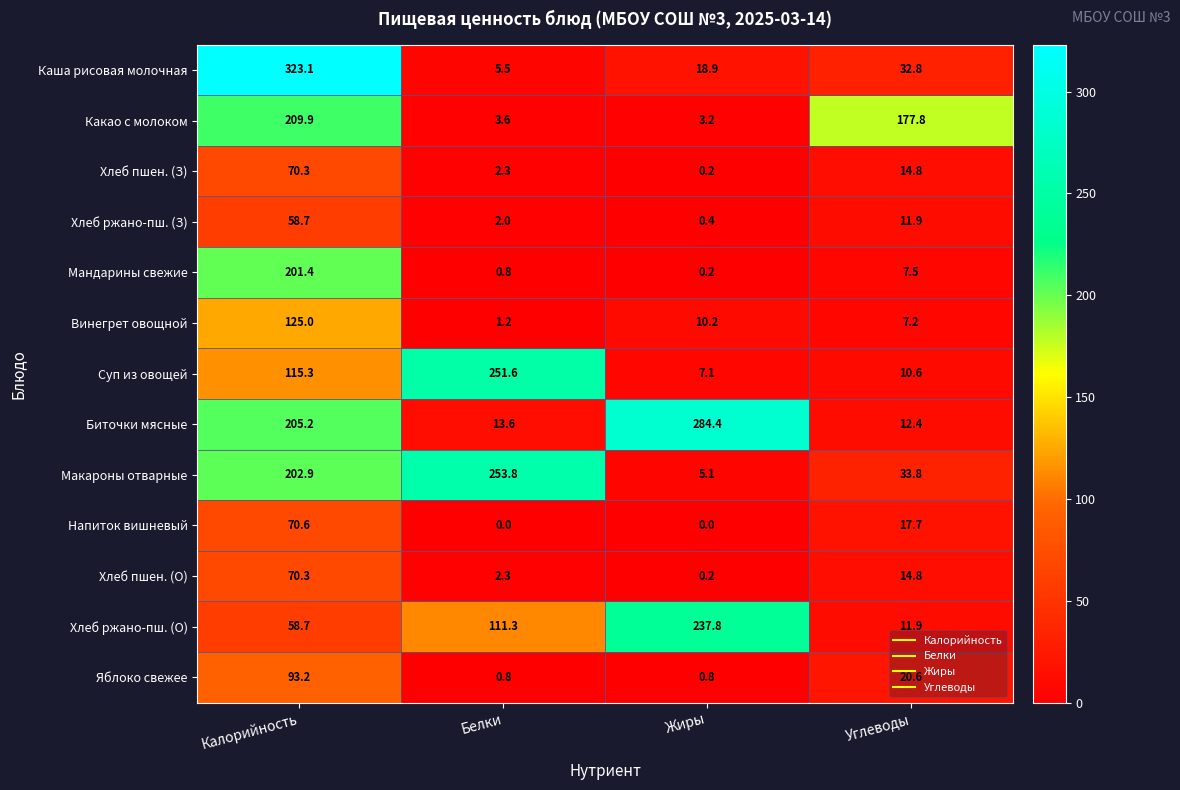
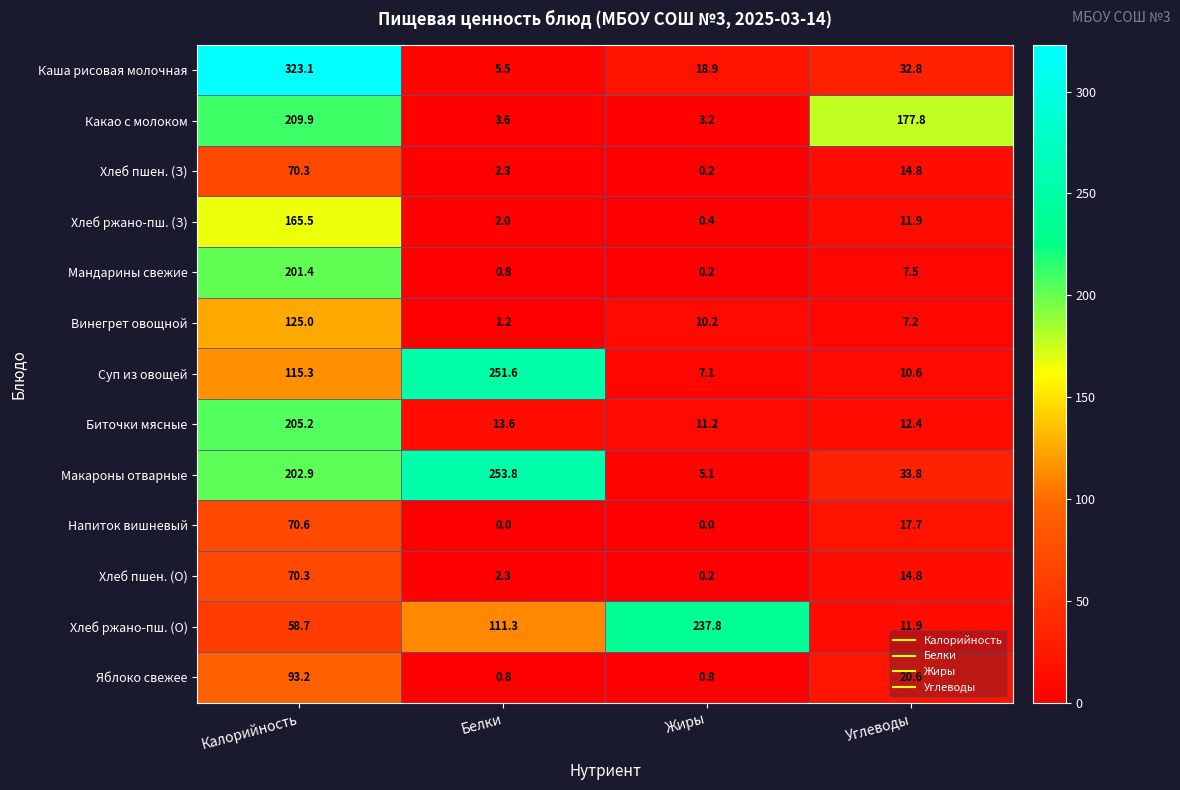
  {
    "Каша рисовая молочная": {
      "Калорийность": 323.1,
      "Белки": 5.5,
      "Жиры": 18.9,
      "Углеводы": 32.8
    },
    "Какао с молоком": {
      "Калорийность": 209.9,
      "Белки": 3.6,
      "Жиры": 3.2,
      "Углеводы": 177.8
    },
    "Хлеб пшен. (З)": {
      "Калорийность": 70.3,
      "Белки": 2.3,
      "Жиры": 0.2,
      "Углеводы": 14.8
    },
    "Хлеб ржано-пш. (З)": {
-     "Калорийность": 58.7,
+     "Калорийность": 165.5,
      "Белки": 2.0,
      "Жиры": 0.4,
      "Углеводы": 11.9
    },
    "Мандарины свежие": {
      "Калорийность": 201.4,
      "Белки": 0.8,
      "Жиры": 0.2,
      "Углеводы": 7.5
    },
    "Винегрет овощной": {
      "Калорийность": 125.0,
      "Белки": 1.2,
      "Жиры": 10.2,
      "Углеводы": 7.2
    },
    "Суп из овощей": {
      "Калорийность": 115.3,
      "Белки": 251.6,
      "Жиры": 7.1,
      "Углеводы": 10.6
    },
    "Биточки мясные": {
      "Калорийность": 205.2,
      "Белки": 13.6,
-     "Жиры": 284.4,
+     "Жиры": 11.2,
      "Углеводы": 12.4
    },
    "Макароны отварные": {
      "Калорийность": 202.9,
      "Белки": 253.8,
      "Жиры": 5.1,
      "Углеводы": 33.8
    },
    "Напиток вишневый": {
      "Калорийность": 70.6,
      "Белки": 0.0,
      "Жиры": 0.0,
      "Углеводы": 17.7
    },
    "Хлеб пшен. (О)": {
      "Калорийность": 70.3,
      "Белки": 2.3,
      "Жиры": 0.2,
      "Углеводы": 14.8
    },
    "Хлеб ржано-пш. (О)": {
      "Калорийность": 58.7,
      "Белки": 111.3,
      "Жиры": 237.8
    },
    "Яблоко свежее": {
      "Калорийность": 93.2,
      "Белки": 0.8,
      "Жиры": 0.8
    }
  }
